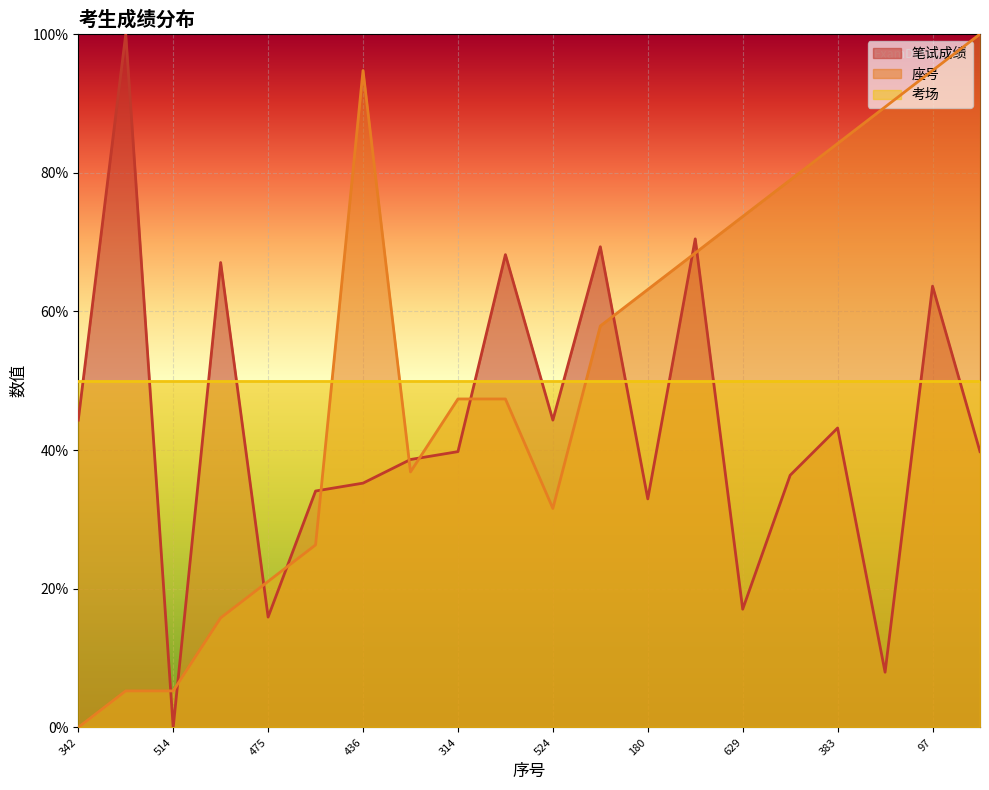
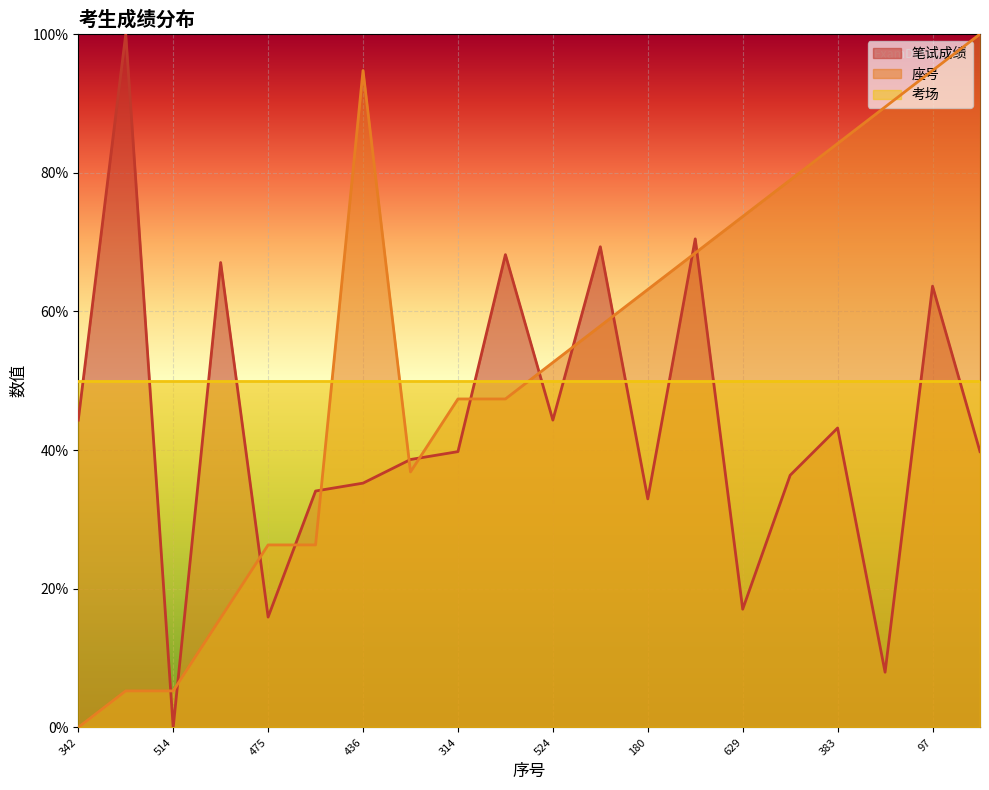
  {
    "笔试成绩": {
      "342": "44%",
      "514": "0%",
      "475": "16%",
      "436": "35%",
      "314": "40%",
      "524": "44%",
      "180": "33%",
      "629": "17%",
      "383": "43%",
      "97": "64%"
    },
    "座号": {
      "342": "0%",
      "514": "5%",
-     "475": "21%",
+     "475": "26%",
      "436": "95%",
      "314": "47%",
-     "524": "32%",
+     "524": "53%",
      "180": "63%",
      "629": "74%",
      "383": "84%"
    },
    "考场": {
      "342": "50%",
      "514": "50%",
      "475": "50%",
      "436": "50%",
      "314": "50%",
      "524": "50%",
      "180": "50%",
      "629": "50%",
      "383": "50%",
      "97": "50%"
    }
  }
